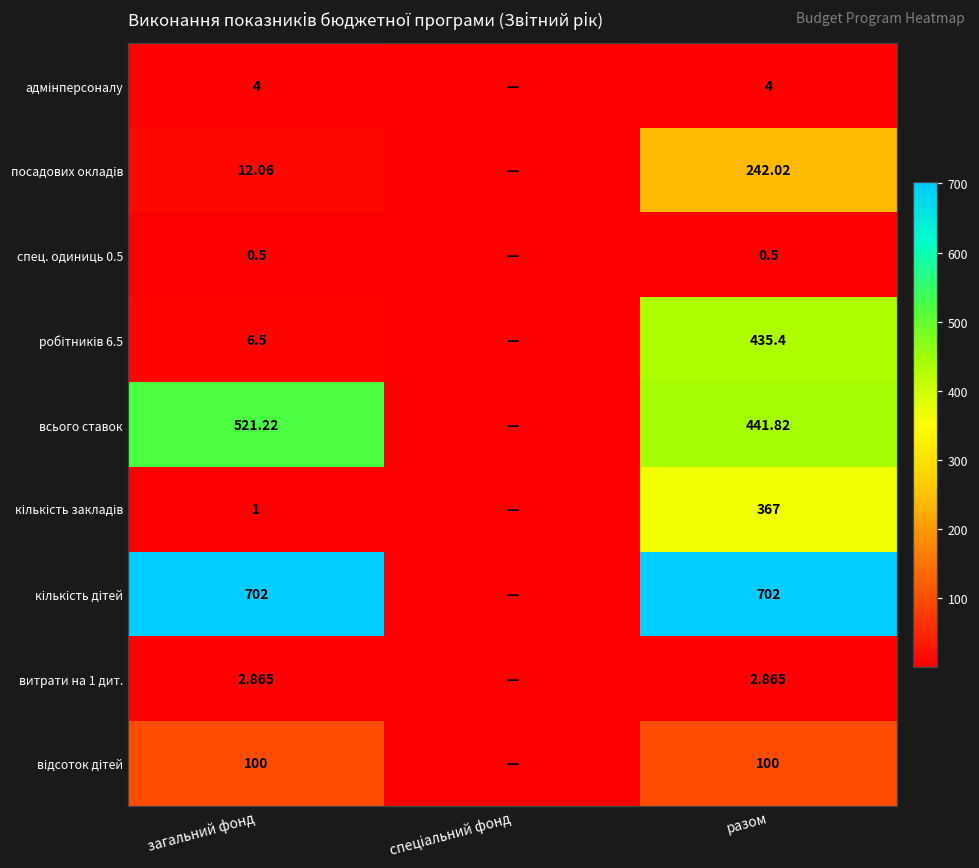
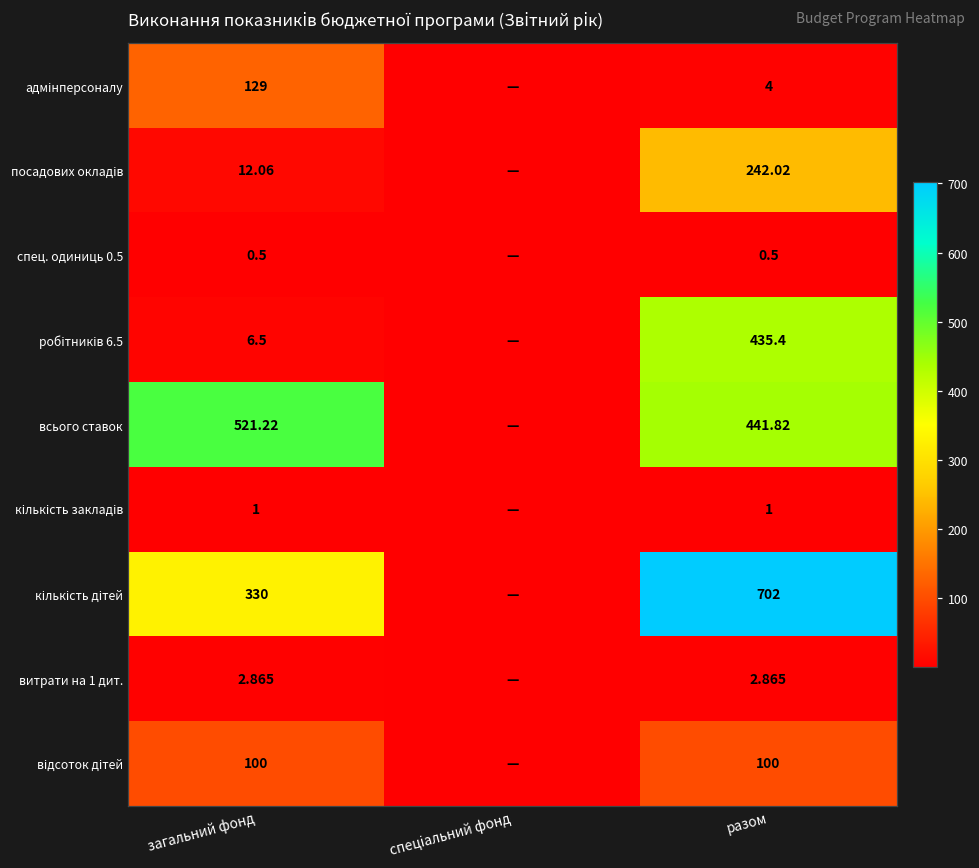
  {
    "адмінперсоналу": {
-     "загальний фонд": 4,
+     "загальний фонд": 129,
      "разом": 4
    },
    "посадових окладів": {
      "загальний фонд": 12.06,
      "разом": 242.02
    },
    "спец. одиниць 0.5": {
      "загальний фонд": 0.5,
      "разом": 0.5
    },
    "робітників 6.5": {
      "загальний фонд": 6.5,
      "разом": 435.4
    },
    "всього ставок": {
      "загальний фонд": 521.22,
      "разом": 441.82
    },
    "кількість закладів": {
      "загальний фонд": 1,
-     "разом": 367
+     "разом": 1
    },
    "кількість дітей": {
-     "загальний фонд": 702,
+     "загальний фонд": 330,
      "разом": 702
    },
    "витрати на 1 дит.": {
      "загальний фонд": 2.865,
      "разом": 2.865
    },
    "відсоток дітей": {
      "загальний фонд": 100,
      "разом": 100
    }
  }
